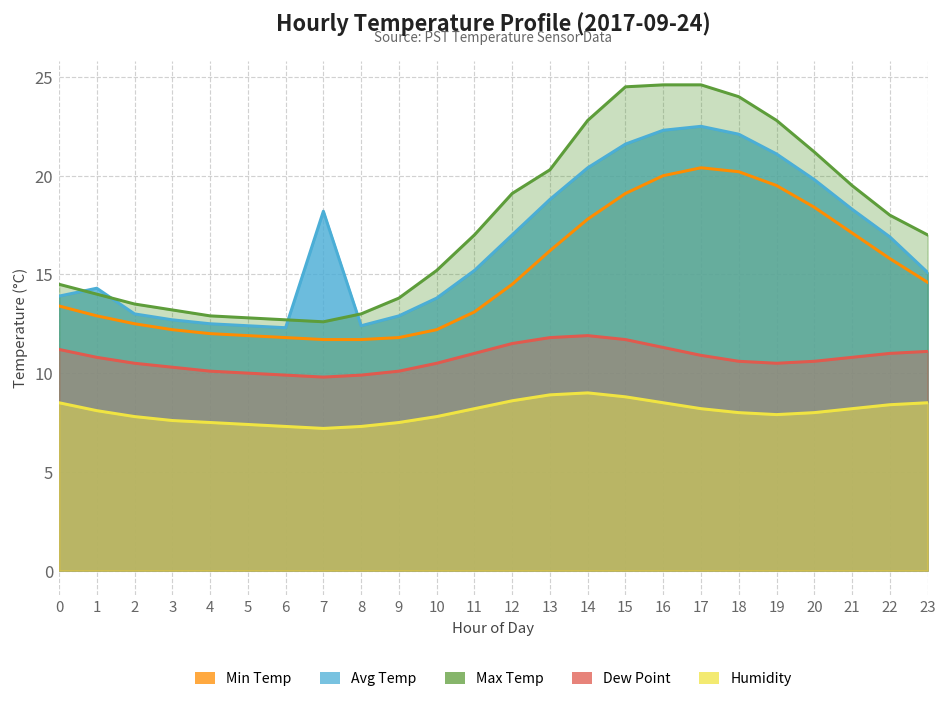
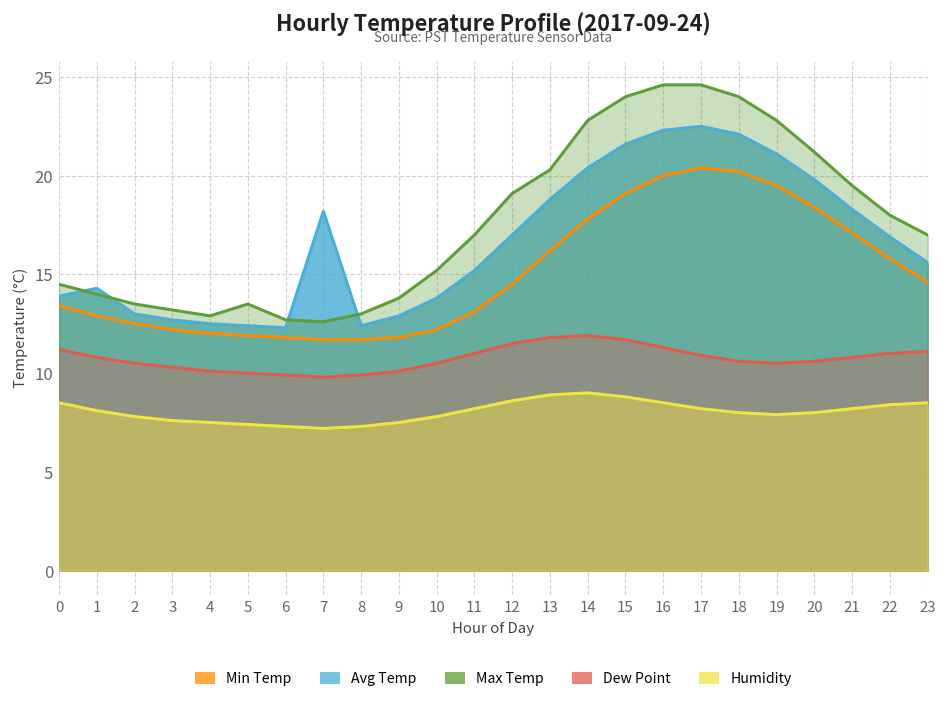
  {
    "Avg Temp": {
      "0": 13.9,
      "1": 14.3,
      "2": 13.0,
      "3": 12.7,
      "4": 12.5,
      "5": 12.4,
      "6": 12.3,
      "7": 18.2,
      "8": 12.4,
      "9": 12.9,
      "10": 13.8,
      "11": 15.2,
      "12": 17.0,
      "13": 18.8,
      "14": 20.4,
      "15": 21.6,
      "16": 22.3,
      "17": 22.5,
      "18": 22.1,
      "19": 21.1,
      "20": 19.8,
      "21": 18.3,
      "22": 16.9,
-     "23": 15.1
+     "23": 15.6
    },
    "Max Temp": {
      "0": 14.5,
      "1": 14.0,
      "2": 13.5,
      "3": 13.2,
      "4": 12.9,
-     "5": 12.8,
+     "5": 13.5,
      "6": 12.7,
      "7": 12.6,
      "8": 13.0,
      "9": 13.8,
      "10": 15.2,
      "11": 17.0,
      "12": 19.1,
      "13": 20.3,
      "14": 22.8,
-     "15": 24.5,
+     "15": 24.0,
      "16": 24.6,
      "17": 24.6,
      "18": 24.0,
      "19": 22.8,
      "20": 21.2,
      "21": 19.5,
      "22": 18.0,
      "23": 17.0
    }
  }
